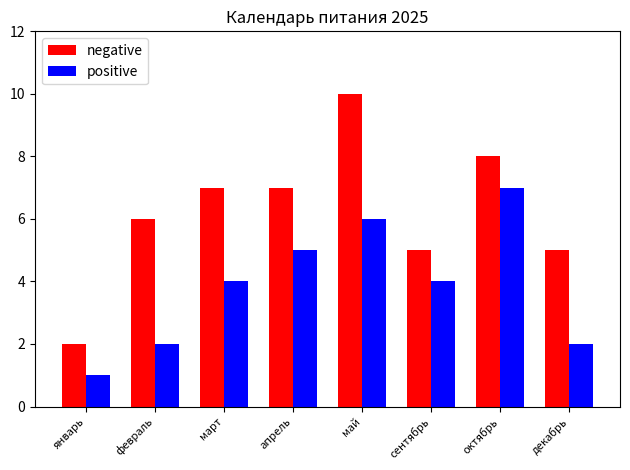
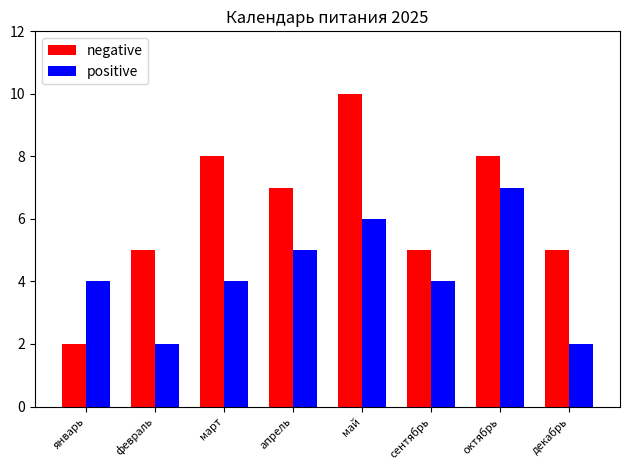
  {
    "negative": {
      "январь": 2,
-     "февраль": 6,
-     "март": 7,
+     "февраль": 5,
+     "март": 8,
      "апрель": 7,
      "май": 10,
      "сентябрь": 5,
      "октябрь": 8,
      "декабрь": 5
    },
    "positive": {
-     "январь": 1,
+     "январь": 4,
      "февраль": 2,
      "март": 4,
      "апрель": 5,
      "май": 6,
      "сентябрь": 4,
      "октябрь": 7,
      "декабрь": 2
    }
  }
